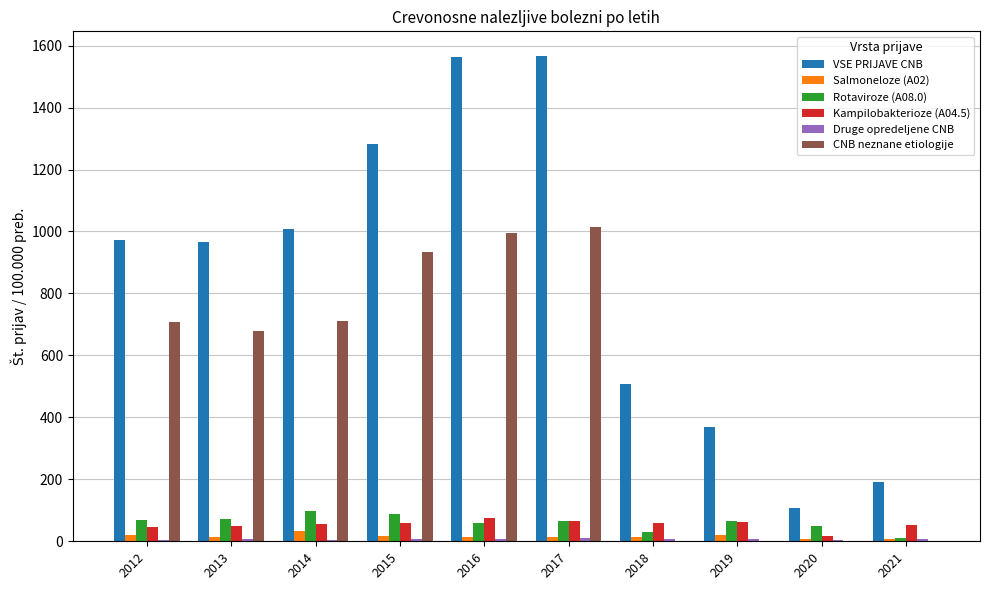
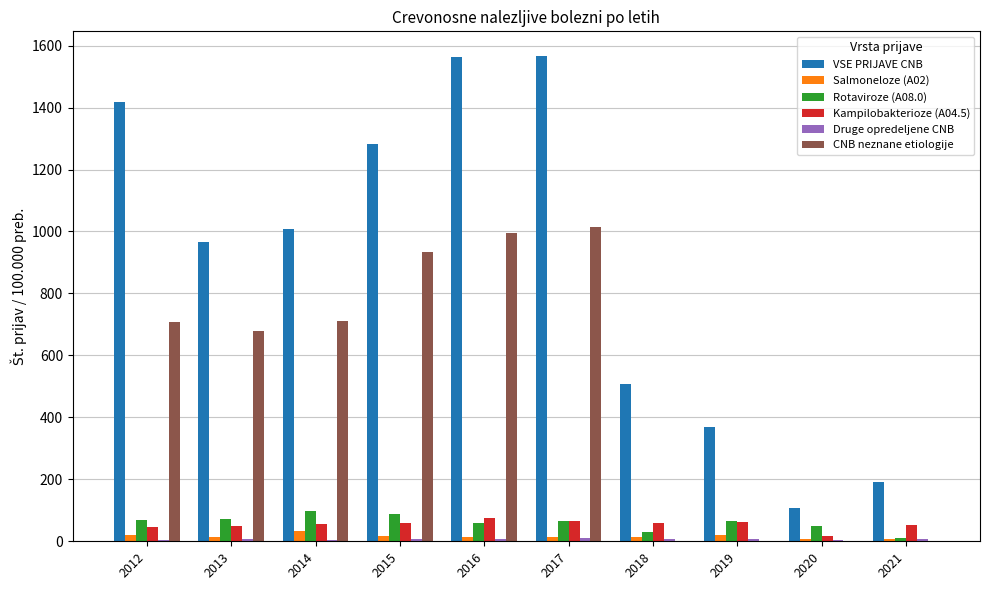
  {
    "VSE PRIJAVE CNB": {
-     "2012": 970,
+     "2012": 1420,
      "2013": 960,
      "2014": 1010,
      "2015": 1280,
      "2016": 1560,
      "2017": 1570,
      "2018": 510,
      "2019": 370,
      "2020": 110,
      "2021": 190
    },
    "Salmoneloze (A02)": {
      "2012": 20,
      "2013": 10,
      "2014": 30,
      "2015": 20,
      "2016": 10,
      "2017": 10,
      "2018": 10,
      "2019": 20,
      "2020": 10
    },
    "Rotaviroze (A08.0)": {
      "2012": 70,
      "2013": 70,
      "2014": 100,
      "2015": 90,
      "2016": 60,
      "2017": 70,
      "2018": 30,
      "2019": 60,
      "2020": 50,
      "2021": 10
    },
    "Kampilobakterioze (A04.5)": {
      "2012": 50,
      "2013": 50,
      "2014": 50,
      "2015": 60,
      "2016": 80,
      "2017": 70,
      "2018": 60,
      "2019": 60,
      "2020": 20,
      "2021": 50
    },
    "Druge opredeljene CNB": {
      "2015": 10,
      "2017": 10
    },
    "CNB neznane etiologije": {
      "2012": 710,
      "2013": 680,
      "2014": 710,
      "2015": 930,
      "2016": 990,
      "2017": 1010,
      "2018": 0,
      "2019": 0,
      "2020": 0,
      "2021": 0
    }
  }
